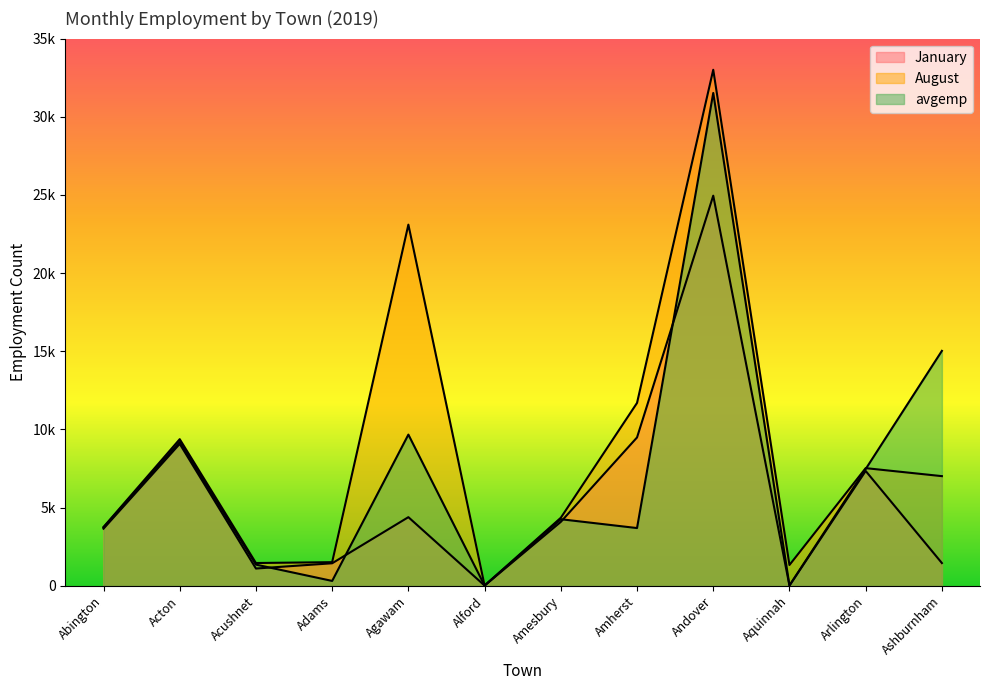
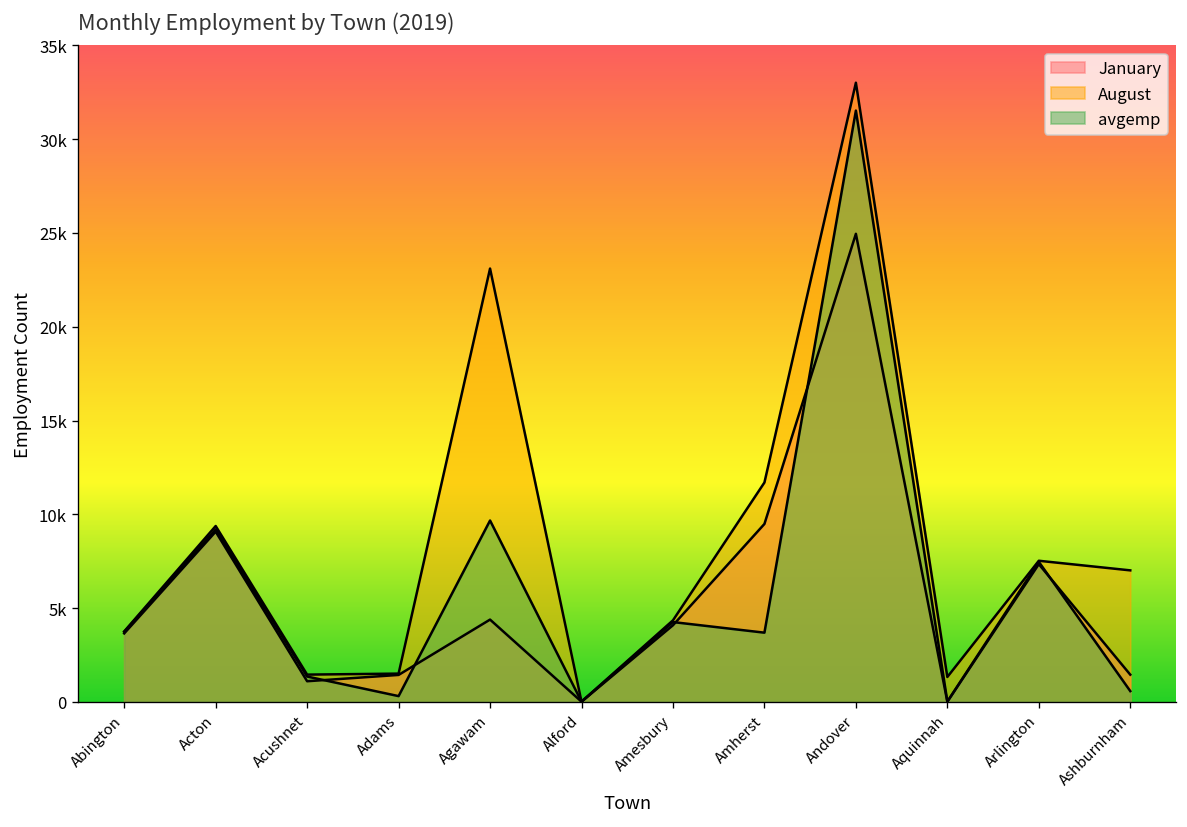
  {
    "January": {
      "Acushnet": 1100,
      "Agawam": 4400,
      "Amesbury": 4100,
      "Amherst": 9500,
      "Andover": 25000,
      "Ashburnham": 1500
    },
    "August": {
      "Acton": 9400,
      "Agawam": 23100,
      "Amherst": 11700,
      "Andover": 33000,
      "Aquinnah": 1300,
      "Ashburnham": 7000
    },
    "avgemp": {
      "Adams": 300,
      "Agawam": 9700,
      "Amherst": 3700,
      "Andover": 31500,
-     "Ashburnham": 15000
+     "Ashburnham": 600
    }
  }
